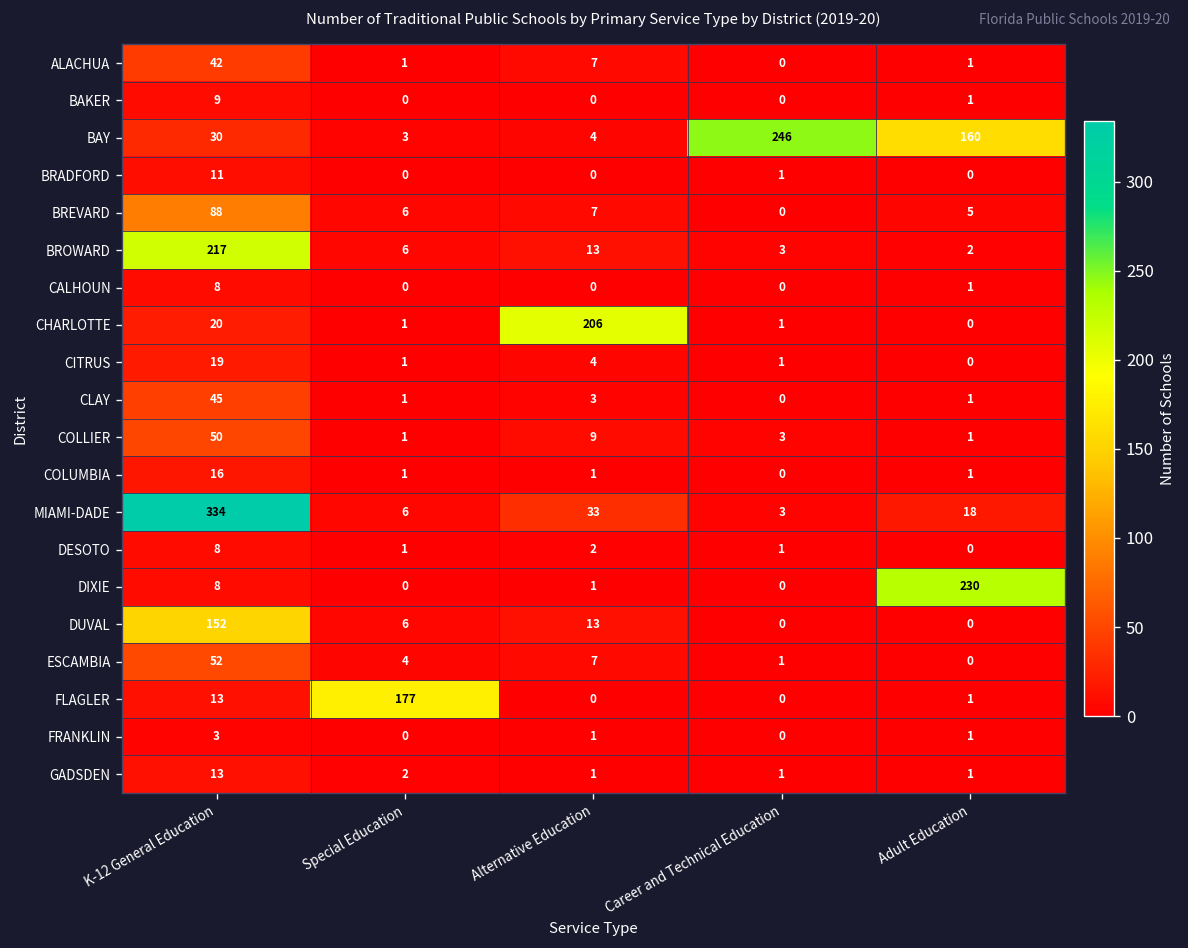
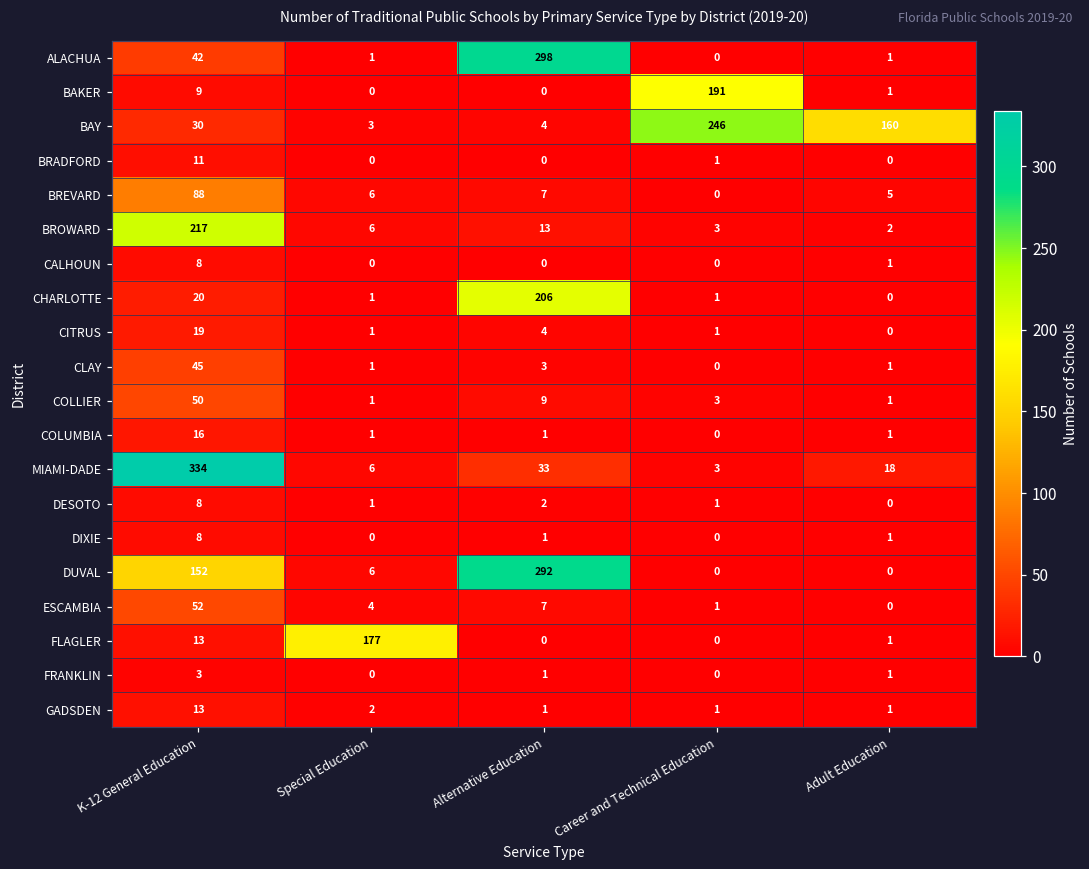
  {
    "ALACHUA": {
      "K-12 General Education": 42,
      "Special Education": 1,
-     "Alternative Education": 7,
+     "Alternative Education": 298,
      "Career and Technical Education": 0,
      "Adult Education": 1
    },
    "BAKER": {
      "K-12 General Education": 9,
      "Special Education": 0,
      "Alternative Education": 0,
-     "Career and Technical Education": 0,
+     "Career and Technical Education": 191,
      "Adult Education": 1
    },
    "BAY": {
      "K-12 General Education": 30,
      "Special Education": 3,
      "Alternative Education": 4,
      "Career and Technical Education": 246,
      "Adult Education": 160
    },
    "BRADFORD": {
      "K-12 General Education": 11,
      "Special Education": 0,
      "Alternative Education": 0,
      "Career and Technical Education": 1,
      "Adult Education": 0
    },
    "BREVARD": {
      "K-12 General Education": 88,
      "Special Education": 6,
      "Alternative Education": 7,
      "Career and Technical Education": 0,
      "Adult Education": 5
    },
    "BROWARD": {
      "K-12 General Education": 217,
      "Special Education": 6,
      "Alternative Education": 13,
      "Career and Technical Education": 3,
      "Adult Education": 2
    },
    "CALHOUN": {
      "K-12 General Education": 8,
      "Special Education": 0,
      "Alternative Education": 0,
      "Career and Technical Education": 0,
      "Adult Education": 1
    },
    "CHARLOTTE": {
      "K-12 General Education": 20,
      "Special Education": 1,
      "Alternative Education": 206,
      "Career and Technical Education": 1,
      "Adult Education": 0
    },
    "CITRUS": {
      "K-12 General Education": 19,
      "Special Education": 1,
      "Alternative Education": 4,
      "Career and Technical Education": 1,
      "Adult Education": 0
    },
    "CLAY": {
      "K-12 General Education": 45,
      "Special Education": 1,
      "Alternative Education": 3,
      "Career and Technical Education": 0,
      "Adult Education": 1
    },
    "COLLIER": {
      "K-12 General Education": 50,
      "Special Education": 1,
      "Alternative Education": 9,
      "Career and Technical Education": 3,
      "Adult Education": 1
    },
    "COLUMBIA": {
      "K-12 General Education": 16,
      "Special Education": 1,
      "Alternative Education": 1,
      "Career and Technical Education": 0,
      "Adult Education": 1
    },
    "MIAMI-DADE": {
      "K-12 General Education": 334,
      "Special Education": 6,
      "Alternative Education": 33,
      "Career and Technical Education": 3,
      "Adult Education": 18
    },
    "DESOTO": {
      "K-12 General Education": 8,
      "Special Education": 1,
      "Alternative Education": 2,
      "Career and Technical Education": 1,
      "Adult Education": 0
    },
    "DIXIE": {
      "K-12 General Education": 8,
      "Special Education": 0,
      "Alternative Education": 1,
      "Career and Technical Education": 0,
-     "Adult Education": 230
+     "Adult Education": 1
    },
    "DUVAL": {
      "K-12 General Education": 152,
      "Special Education": 6,
-     "Alternative Education": 13,
+     "Alternative Education": 292,
      "Career and Technical Education": 0,
      "Adult Education": 0
    },
    "ESCAMBIA": {
      "K-12 General Education": 52,
      "Special Education": 4,
      "Alternative Education": 7,
      "Career and Technical Education": 1,
      "Adult Education": 0
    },
    "FLAGLER": {
      "K-12 General Education": 13,
      "Special Education": 177,
      "Alternative Education": 0,
      "Career and Technical Education": 0,
      "Adult Education": 1
    },
    "FRANKLIN": {
      "K-12 General Education": 3,
      "Special Education": 0,
      "Alternative Education": 1,
      "Career and Technical Education": 0,
      "Adult Education": 1
    },
    "GADSDEN": {
      "K-12 General Education": 13,
      "Special Education": 2,
      "Alternative Education": 1,
      "Career and Technical Education": 1,
      "Adult Education": 1
    }
  }
